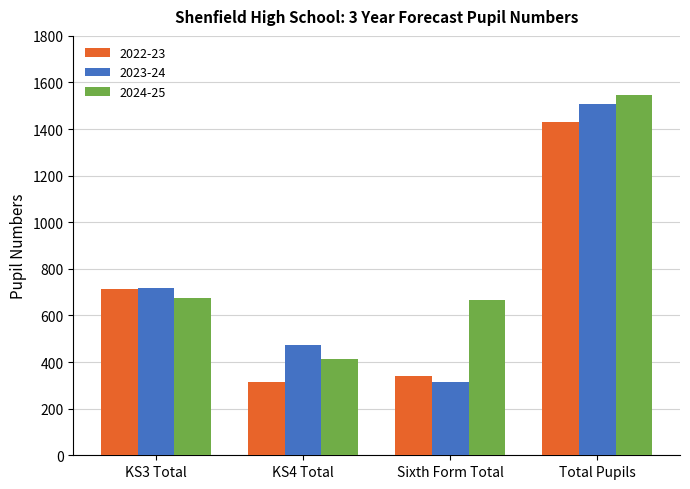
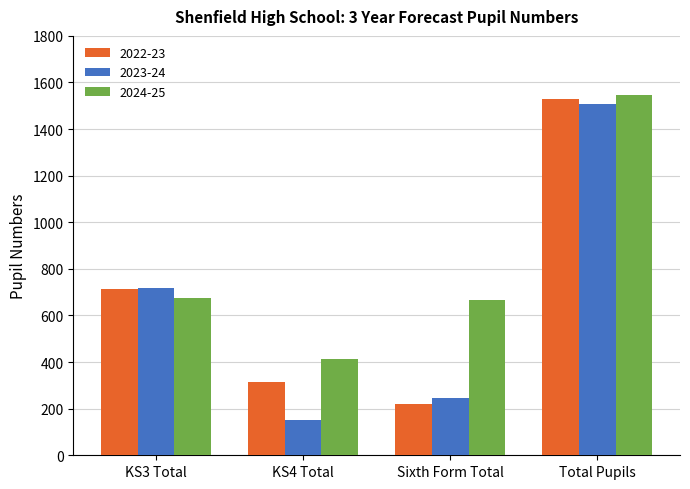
  {
    "2022-23": {
      "KS3 Total": 710,
      "KS4 Total": 320,
-     "Sixth Form Total": 340,
-     "Total Pupils": 1430
+     "Sixth Form Total": 220,
+     "Total Pupils": 1530
    },
    "2023-24": {
      "KS3 Total": 720,
-     "KS4 Total": 480,
-     "Sixth Form Total": 320,
+     "KS4 Total": 150,
+     "Sixth Form Total": 240,
      "Total Pupils": 1510
    },
    "2024-25": {
      "KS3 Total": 670,
      "KS4 Total": 410,
      "Sixth Form Total": 670,
      "Total Pupils": 1550
    }
  }
